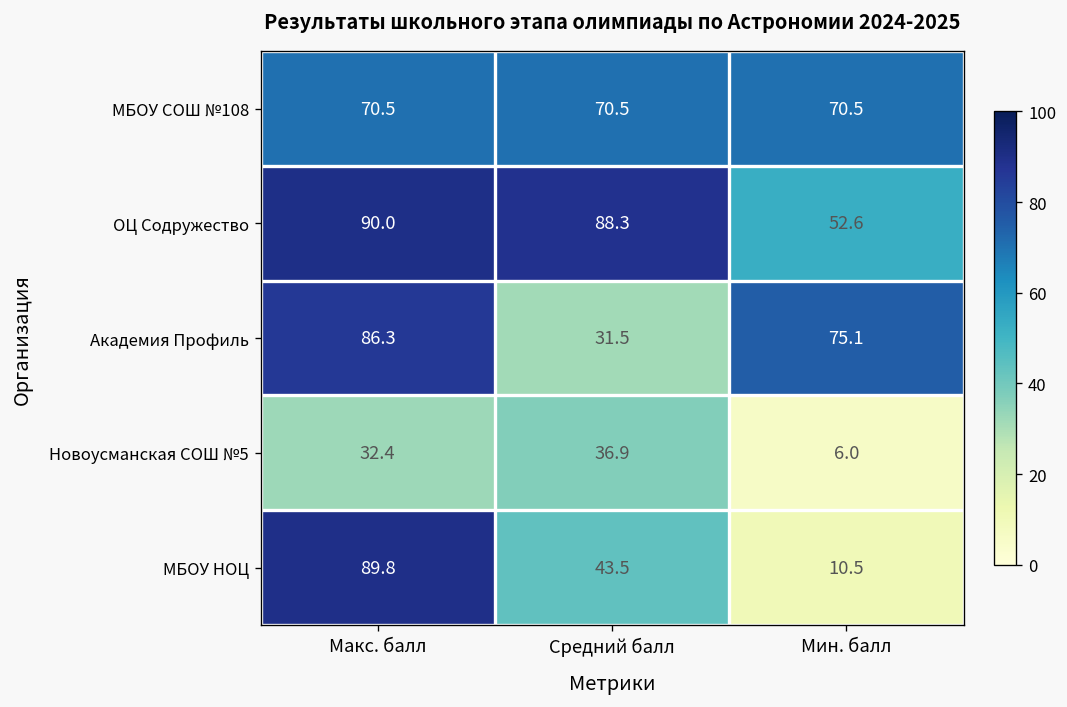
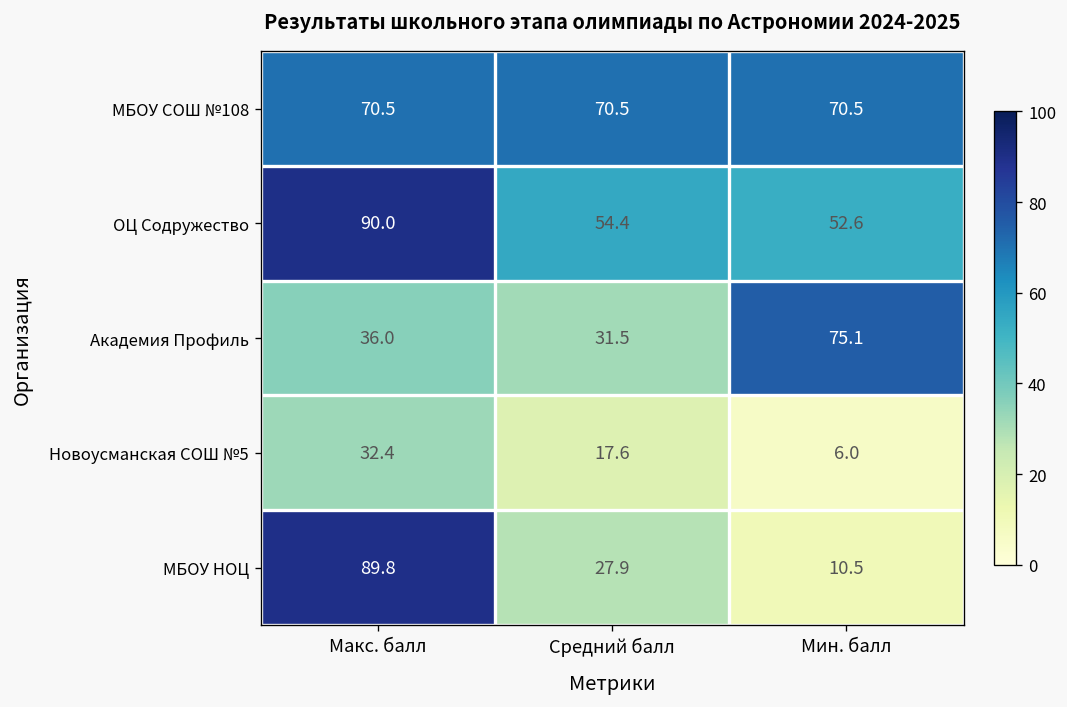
  {
    "МБОУ СОШ №108": {
      "Макс. балл": 70.5,
      "Средний балл": 70.5,
      "Мин. балл": 70.5
    },
    "ОЦ Содружество": {
      "Макс. балл": 90.0,
-     "Средний балл": 88.3,
+     "Средний балл": 54.4,
      "Мин. балл": 52.6
    },
    "Академия Профиль": {
-     "Макс. балл": 86.3,
+     "Макс. балл": 36.0,
      "Средний балл": 31.5,
      "Мин. балл": 75.1
    },
    "Новоусманская СОШ №5": {
      "Макс. балл": 32.4,
-     "Средний балл": 36.9,
+     "Средний балл": 17.6,
      "Мин. балл": 6.0
    },
    "МБОУ НОЦ": {
      "Макс. балл": 89.8,
-     "Средний балл": 43.5,
+     "Средний балл": 27.9,
      "Мин. балл": 10.5
    }
  }
